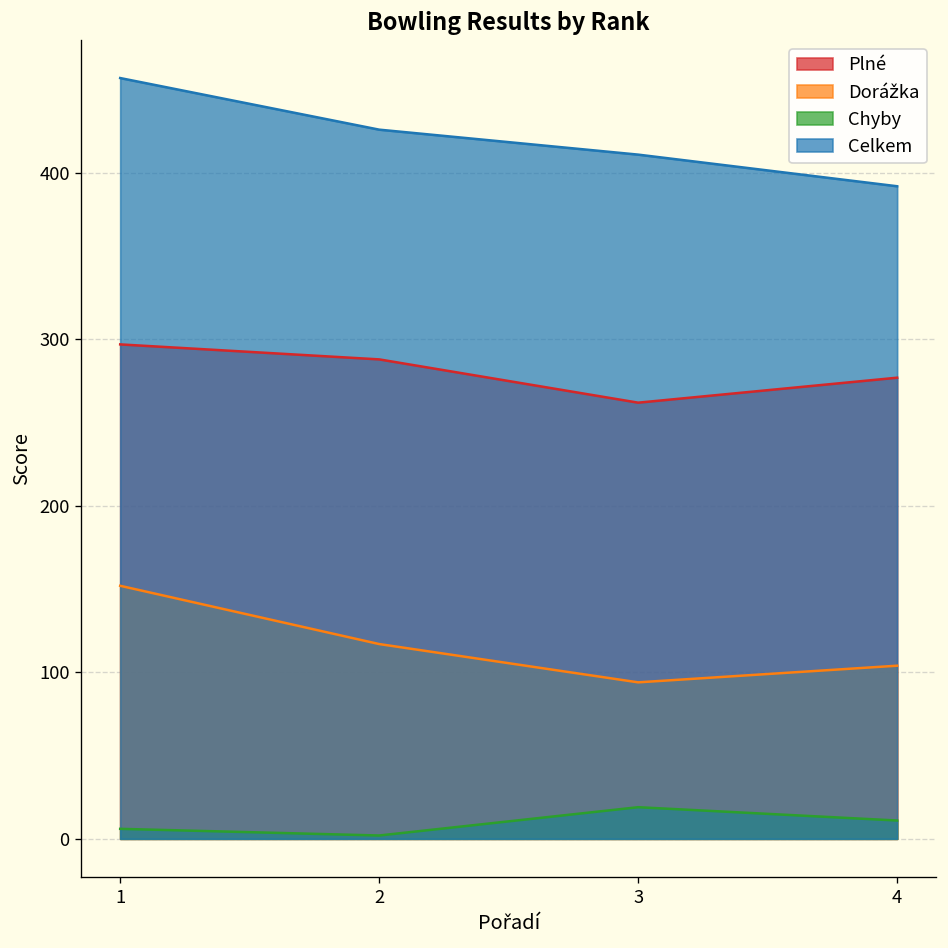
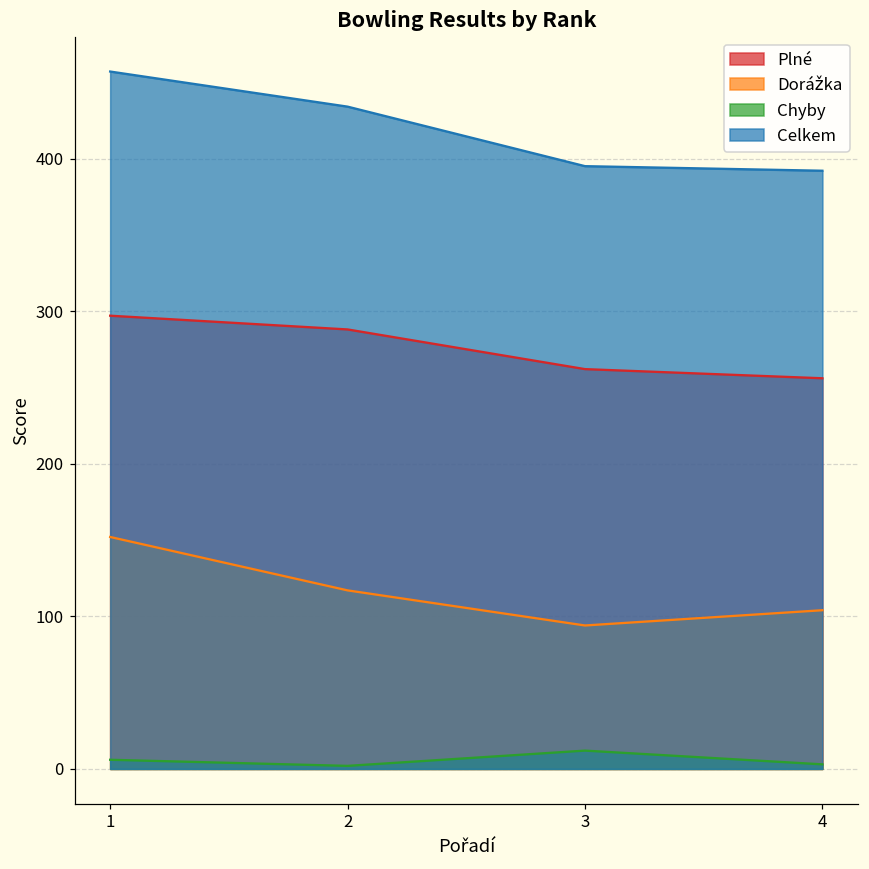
  {
    "Plné": {
      "1": 297,
      "2": 288,
      "3": 262,
-     "4": 277
+     "4": 256
    },
    "Dorážka": {
      "1": 152,
      "2": 117,
      "3": 94,
      "4": 104
    },
    "Chyby": {
      "1": 6,
      "2": 2,
-     "3": 19,
-     "4": 11
+     "3": 12,
+     "4": 3
    },
    "Celkem": {
      "1": 457,
-     "2": 426,
-     "3": 411,
+     "2": 434,
+     "3": 395,
      "4": 392
    }
  }
